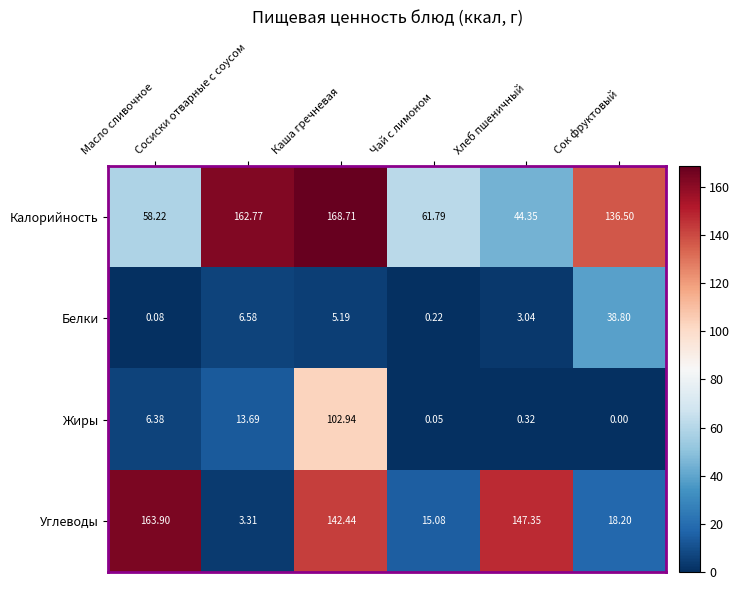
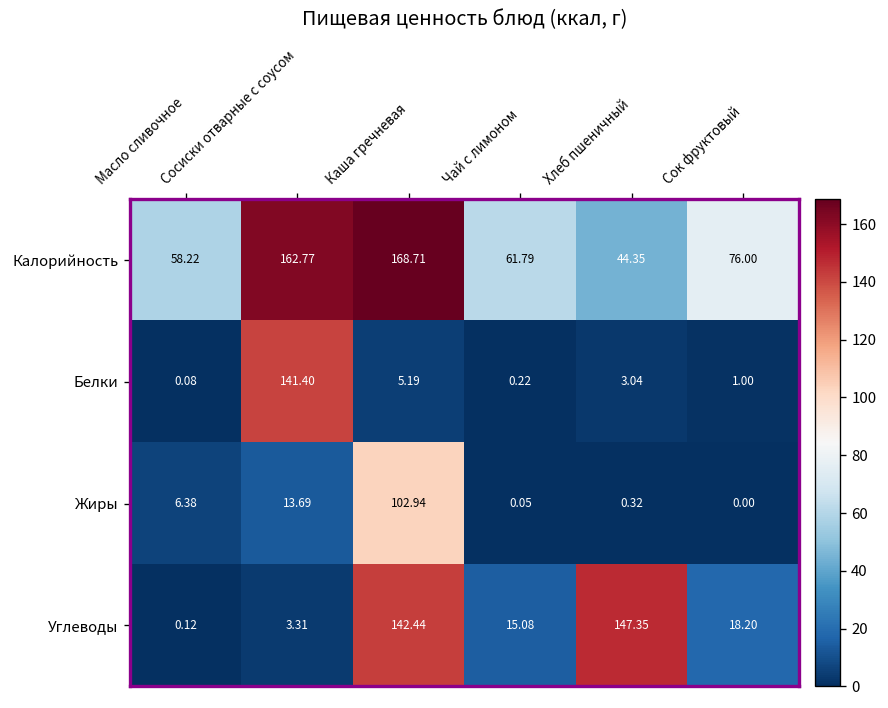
  {
    "Калорийность": {
      "Масло сливочное": 58.22,
      "Сосиски отварные с соусом": 162.77,
      "Каша гречневая": 168.71,
      "Чай с лимоном": 61.79,
      "Хлеб пшеничный": 44.35,
-     "Сок фруктовый": 136.50
+     "Сок фруктовый": 76.00
    },
    "Белки": {
      "Масло сливочное": 0.08,
-     "Сосиски отварные с соусом": 6.58,
+     "Сосиски отварные с соусом": 141.40,
      "Каша гречневая": 5.19,
      "Чай с лимоном": 0.22,
      "Хлеб пшеничный": 3.04,
-     "Сок фруктовый": 38.80
+     "Сок фруктовый": 1.00
    },
    "Жиры": {
      "Масло сливочное": 6.38,
      "Сосиски отварные с соусом": 13.69,
      "Каша гречневая": 102.94,
      "Чай с лимоном": 0.05,
      "Хлеб пшеничный": 0.32,
      "Сок фруктовый": 0.00
    },
    "Углеводы": {
-     "Масло сливочное": 163.90,
+     "Масло сливочное": 0.12,
      "Сосиски отварные с соусом": 3.31,
      "Каша гречневая": 142.44,
      "Чай с лимоном": 15.08,
      "Хлеб пшеничный": 147.35,
      "Сок фруктовый": 18.20
    }
  }
